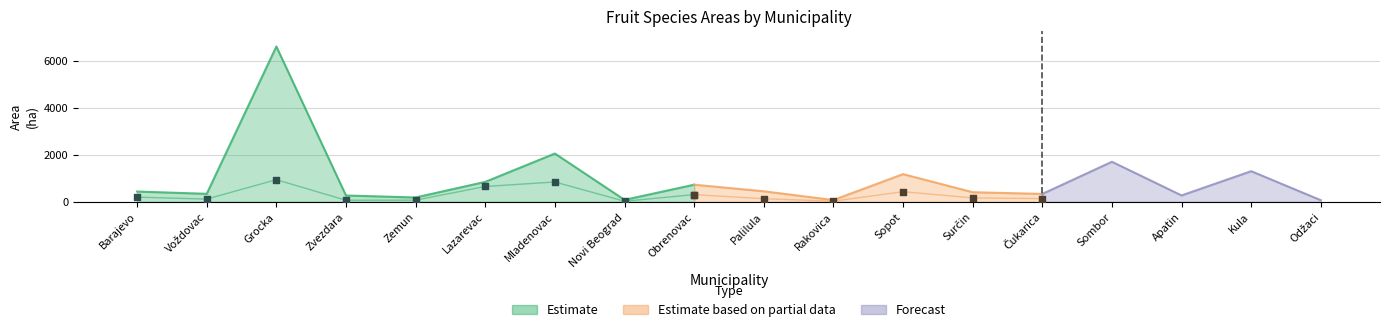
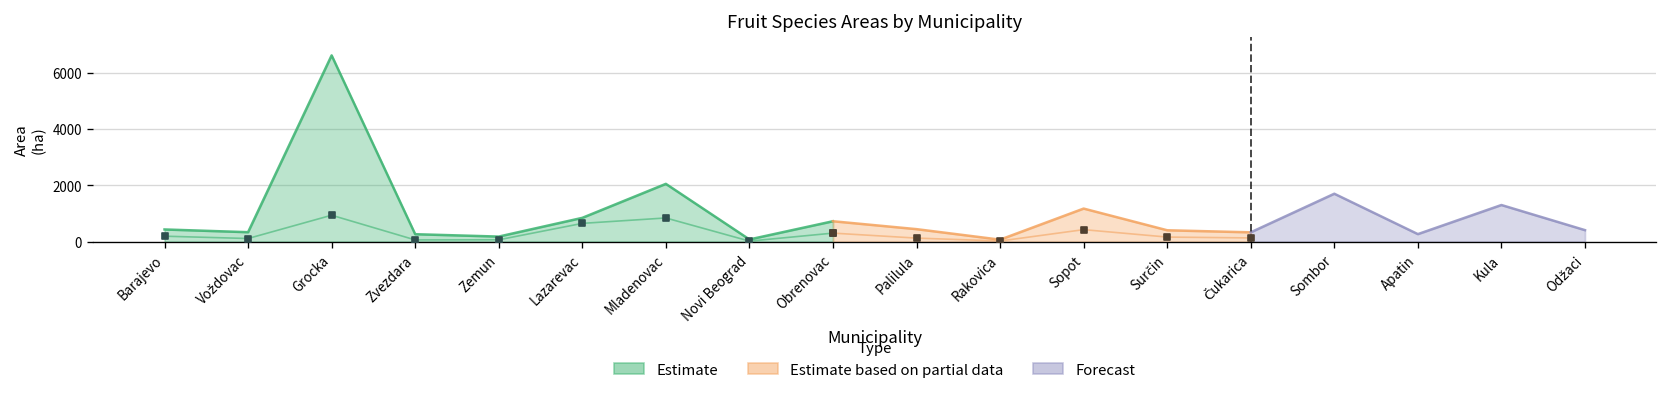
  {
    "Forecast": {
      "Sombor": 1700,
      "Apatin": 300,
      "Kula": 1300,
-     "Odžaci": 100
+     "Odžaci": 400
    }
  }
